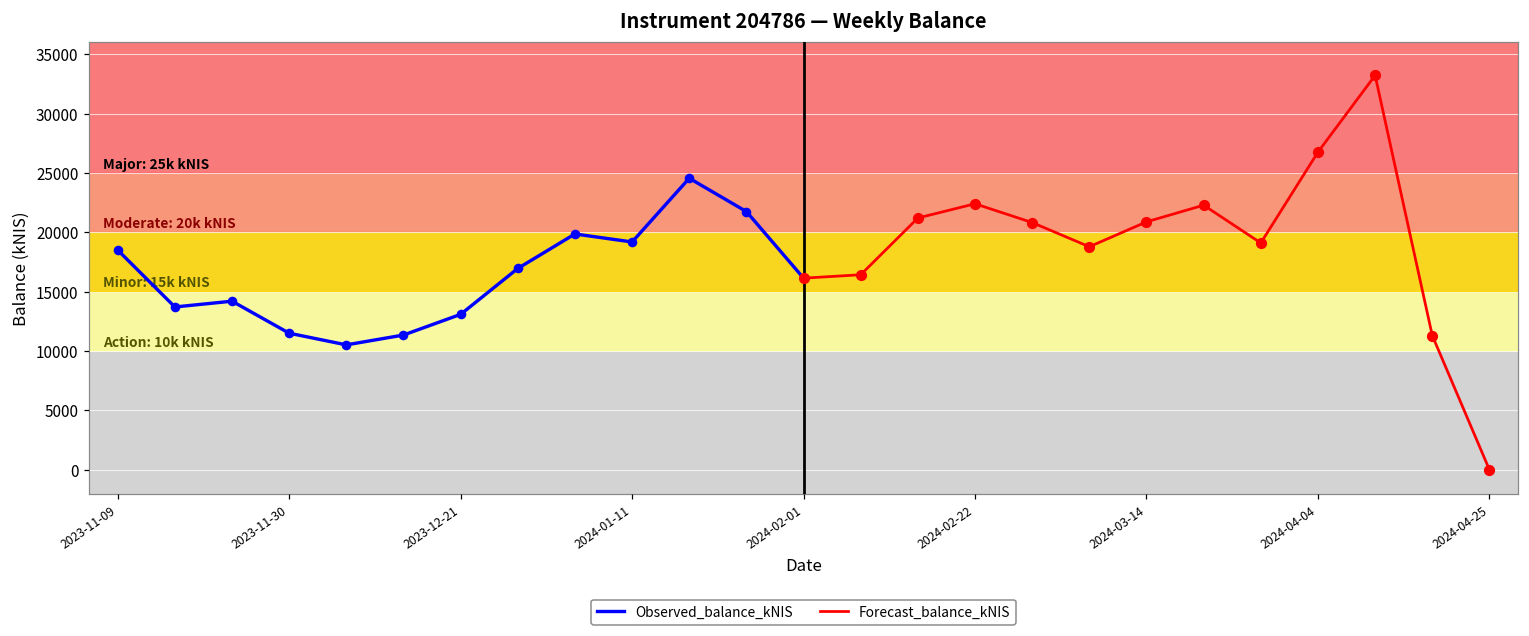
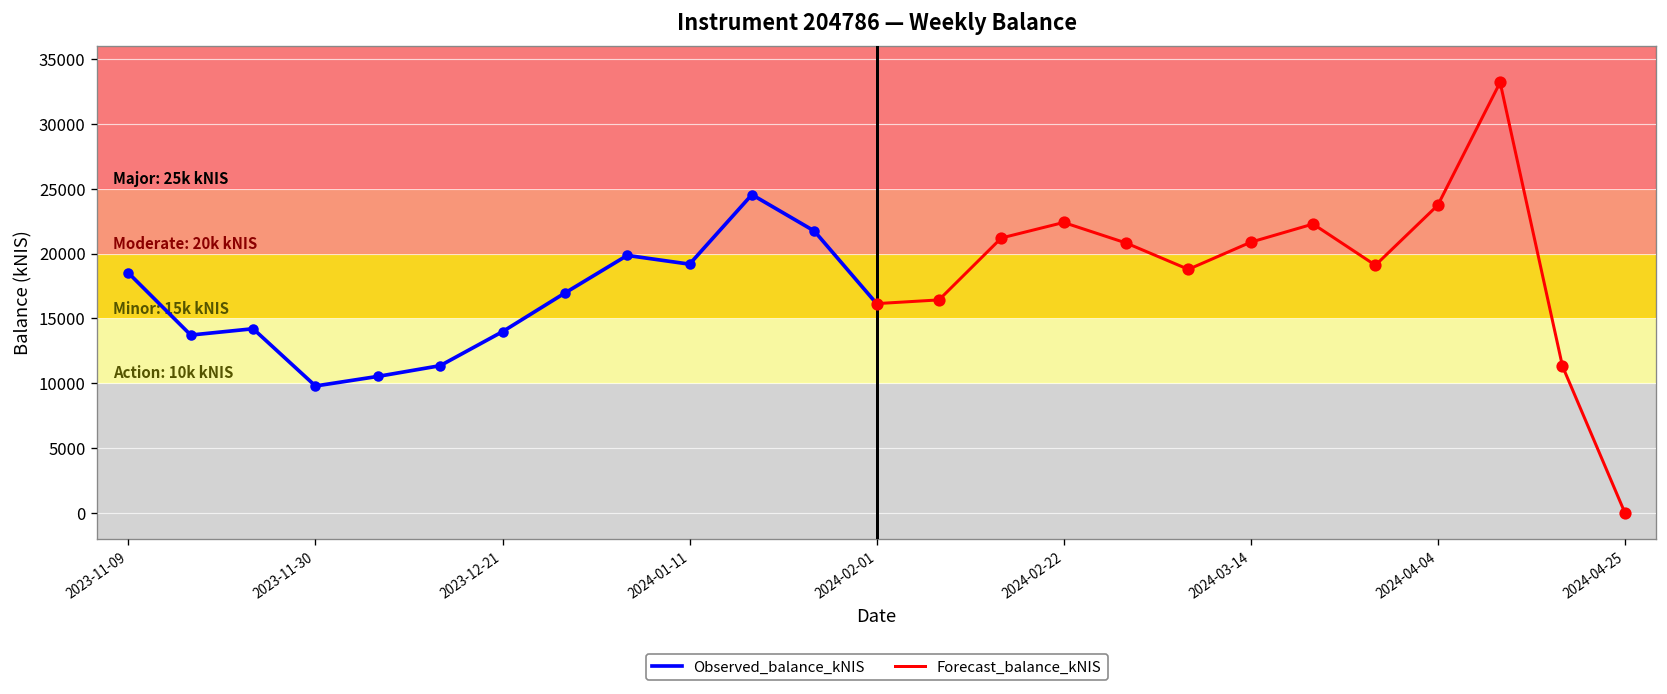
  {
    "Observed_balance_kNIS": {
-     "2023-11-30": 11500,
-     "2023-12-21": 13100,
+     "2023-11-30": 9800,
+     "2023-12-21": 14000,
      "2024-01-11": 19200
    },
    "Forecast_balance_kNIS": {
      "2024-02-22": 22400,
      "2024-03-14": 20900,
-     "2024-04-04": 26800,
+     "2024-04-04": 23700,
      "2024-04-25": 0
    }
  }
